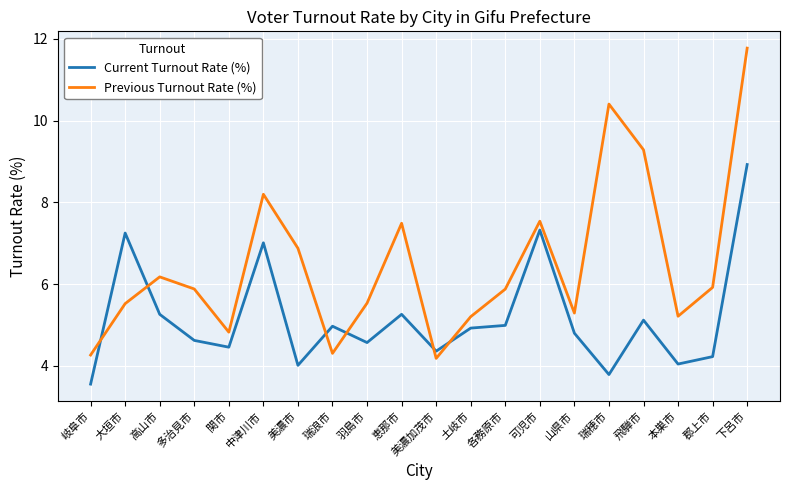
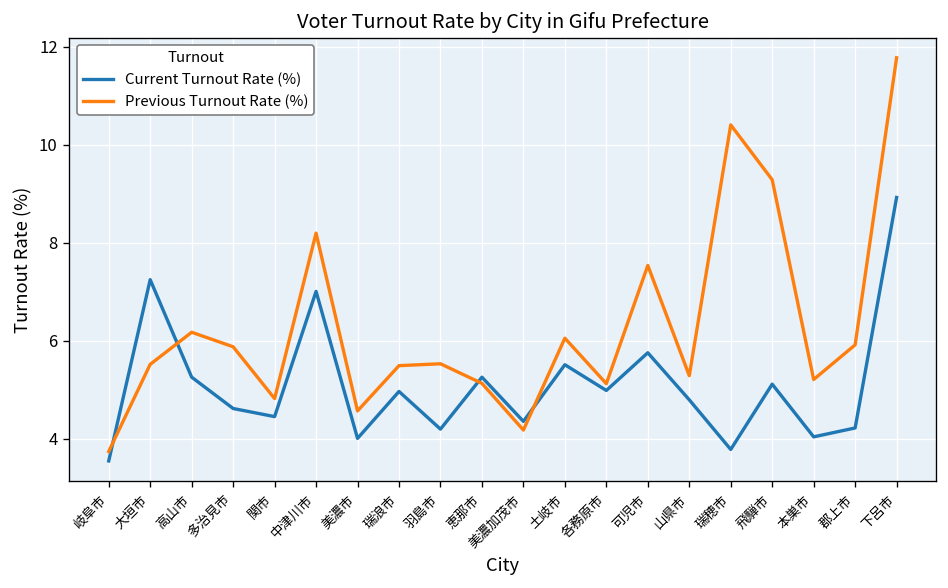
  {
    "Current Turnout Rate (%)": {
      "岐阜市": 3.6,
      "大垣市": 7.2,
      "高山市": 5.3,
      "多治見市": 4.6,
      "関市": 4.5,
      "中津川市": 7.0,
      "美濃市": 4.0,
      "瑞浪市": 5.0,
-     "羽島市": 4.6,
+     "羽島市": 4.2,
      "恵那市": 5.3,
      "美濃加茂市": 4.4,
-     "土岐市": 4.9,
+     "土岐市": 5.5,
      "各務原市": 5.0,
-     "可児市": 7.3,
+     "可児市": 5.8,
      "山県市": 4.8,
      "瑞穂市": 3.8,
      "飛騨市": 5.1,
      "本巣市": 4.0,
      "郡上市": 4.2,
      "下呂市": 8.9
    },
    "Previous Turnout Rate (%)": {
-     "岐阜市": 4.3,
+     "岐阜市": 3.7,
      "大垣市": 5.5,
      "高山市": 6.2,
      "多治見市": 5.9,
      "関市": 4.8,
      "中津川市": 8.2,
-     "美濃市": 6.9,
-     "瑞浪市": 4.3,
+     "美濃市": 4.6,
+     "瑞浪市": 5.5,
      "羽島市": 5.5,
-     "恵那市": 7.5,
+     "恵那市": 5.1,
      "美濃加茂市": 4.2,
-     "土岐市": 5.2,
-     "各務原市": 5.9,
+     "土岐市": 6.1,
+     "各務原市": 5.1,
      "可児市": 7.5,
      "山県市": 5.3,
      "瑞穂市": 10.4,
      "飛騨市": 9.3,
      "本巣市": 5.2,
      "郡上市": 5.9,
      "下呂市": 11.8
    }
  }
